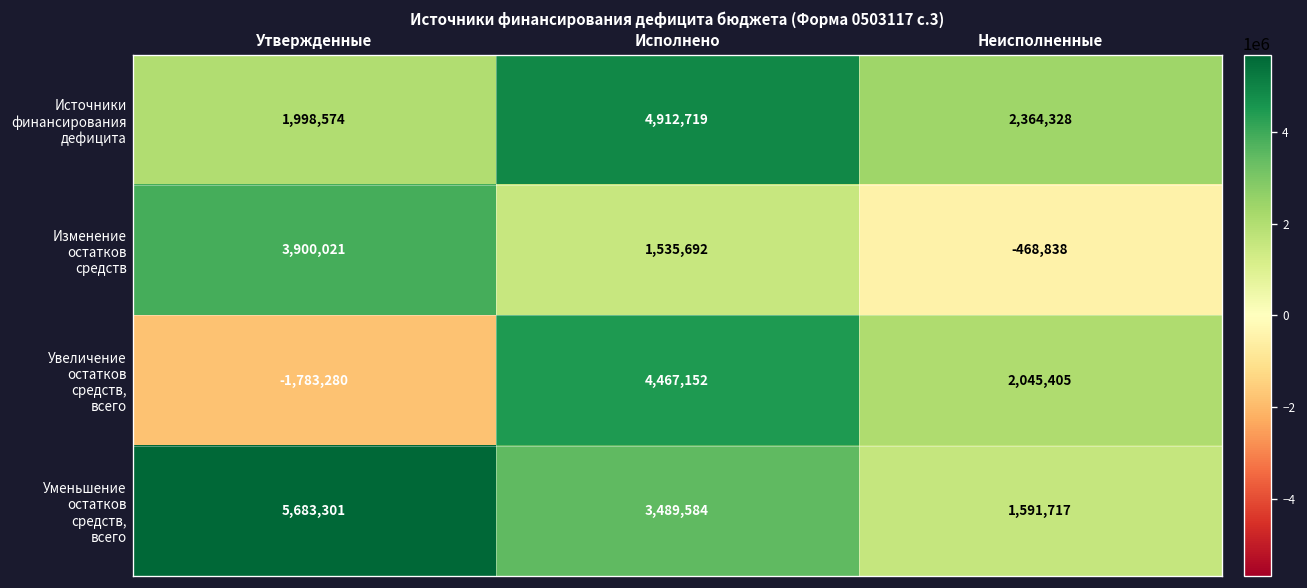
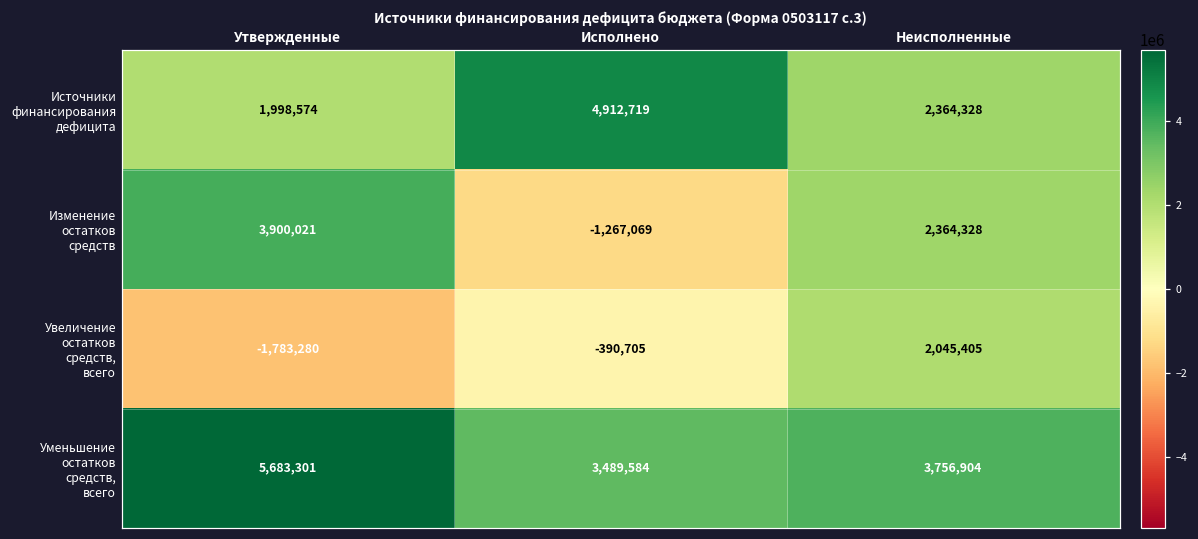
  {
    "Источники финансирования дефицита": {
      "Утвержденные": "1,998,574",
      "Исполнено": "4,912,719",
      "Неисполненные": "2,364,328"
    },
    "Изменение остатков средств": {
      "Утвержденные": "3,900,021",
-     "Исполнено": "1,535,692",
-     "Неисполненные": "-468,838"
+     "Исполнено": "-1,267,069",
+     "Неисполненные": "2,364,328"
    },
    "Увеличение остатков средств, всего": {
      "Утвержденные": "-1,783,280",
-     "Исполнено": "4,467,152",
+     "Исполнено": "-390,705",
      "Неисполненные": "2,045,405"
    },
    "Уменьшение остатков средств, всего": {
      "Утвержденные": "5,683,301",
      "Исполнено": "3,489,584",
-     "Неисполненные": "1,591,717"
+     "Неисполненные": "3,756,904"
    }
  }
